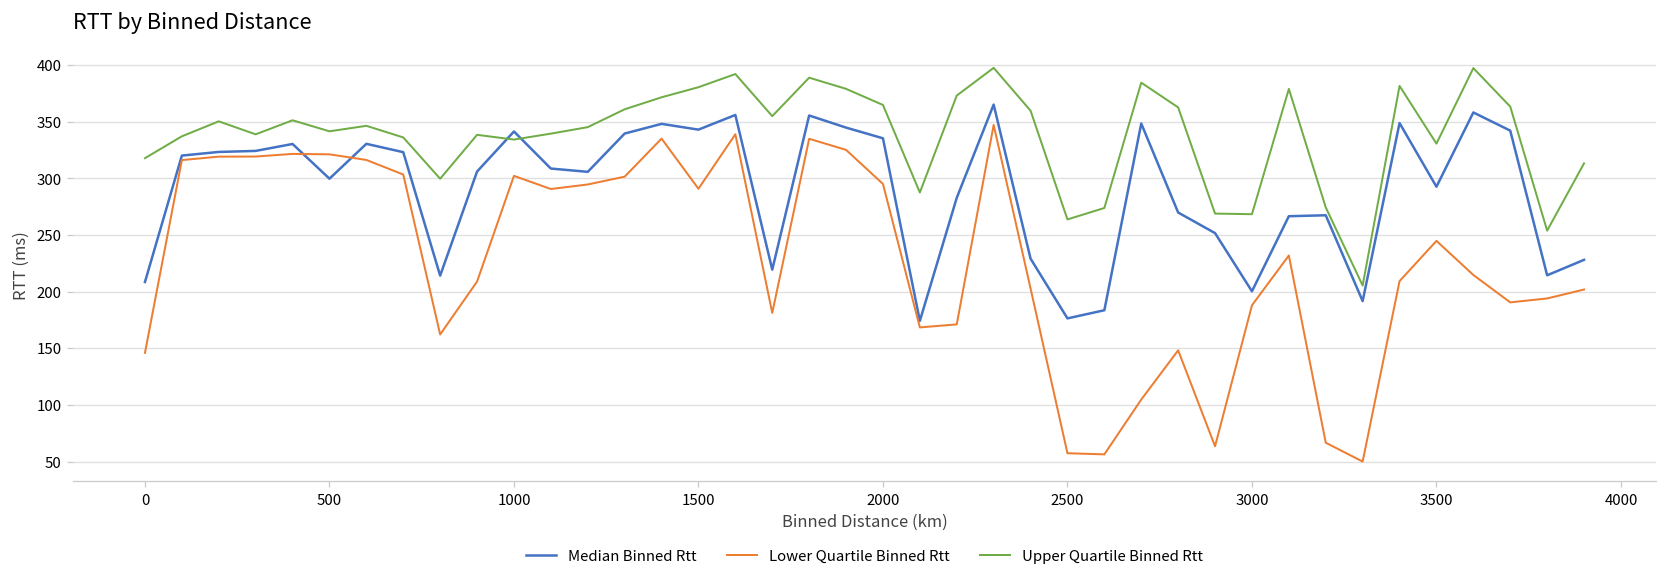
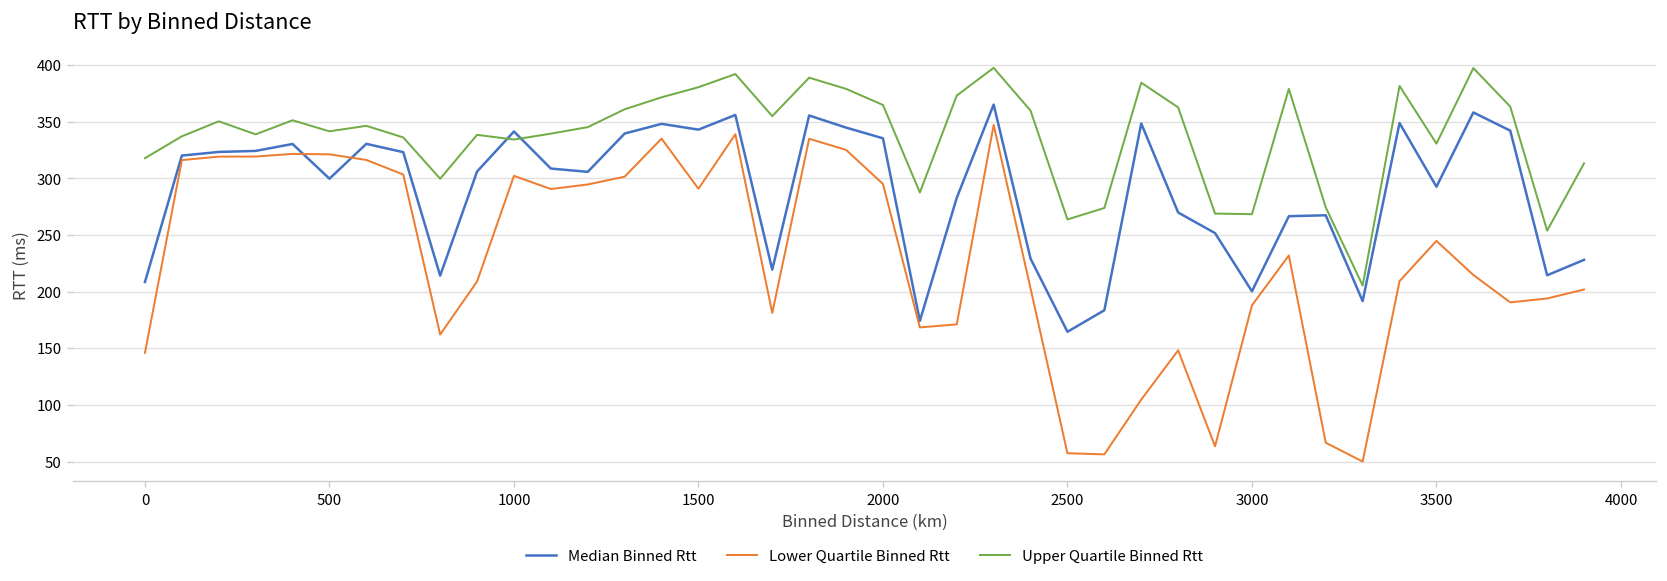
  {
    "Median Binned Rtt": {
      "0": 210,
      "500": 300,
      "1000": 340,
      "1500": 340,
      "2000": 340,
-     "2500": 180,
+     "2500": 160,
      "3000": 200,
      "3500": 290
    },
    "Lower Quartile Binned Rtt": {
      "0": 150,
      "500": 320,
      "1000": 300,
      "1500": 290,
      "2000": 300,
      "2500": 60,
      "3000": 190,
      "3500": 240
    },
    "Upper Quartile Binned Rtt": {
      "0": 320,
      "500": 340,
      "1000": 330,
      "1500": 380,
      "2000": 360,
      "2500": 260,
      "3000": 270,
      "3500": 330
    }
  }
